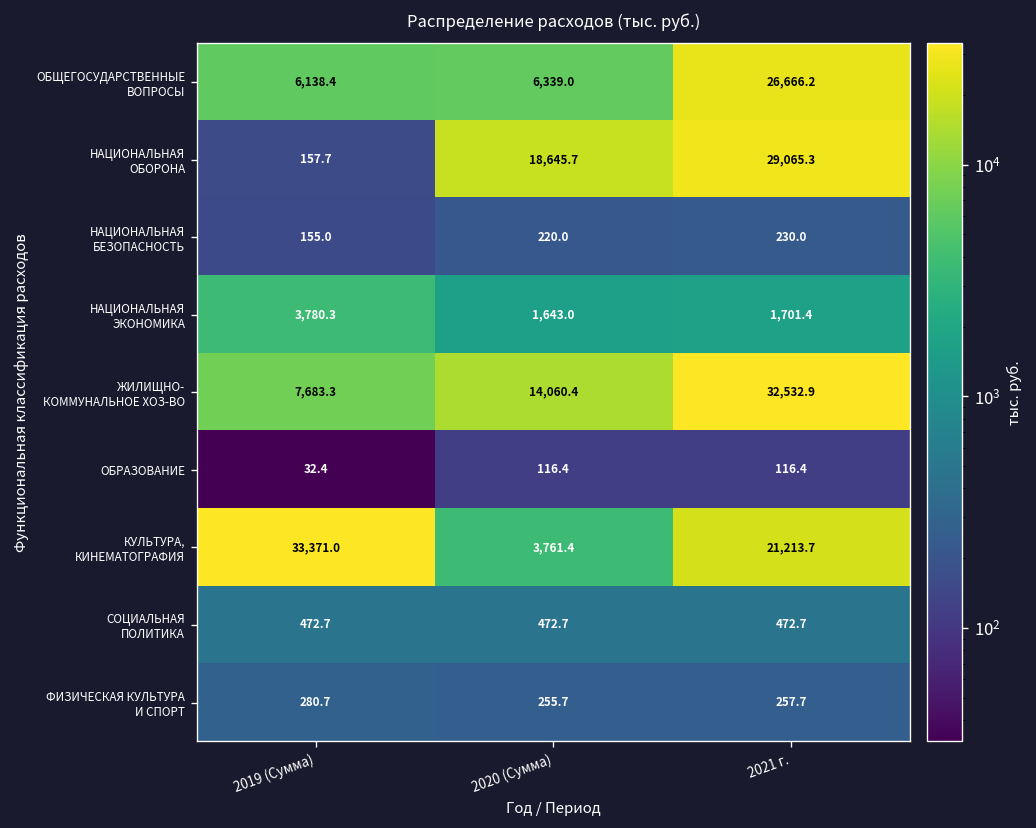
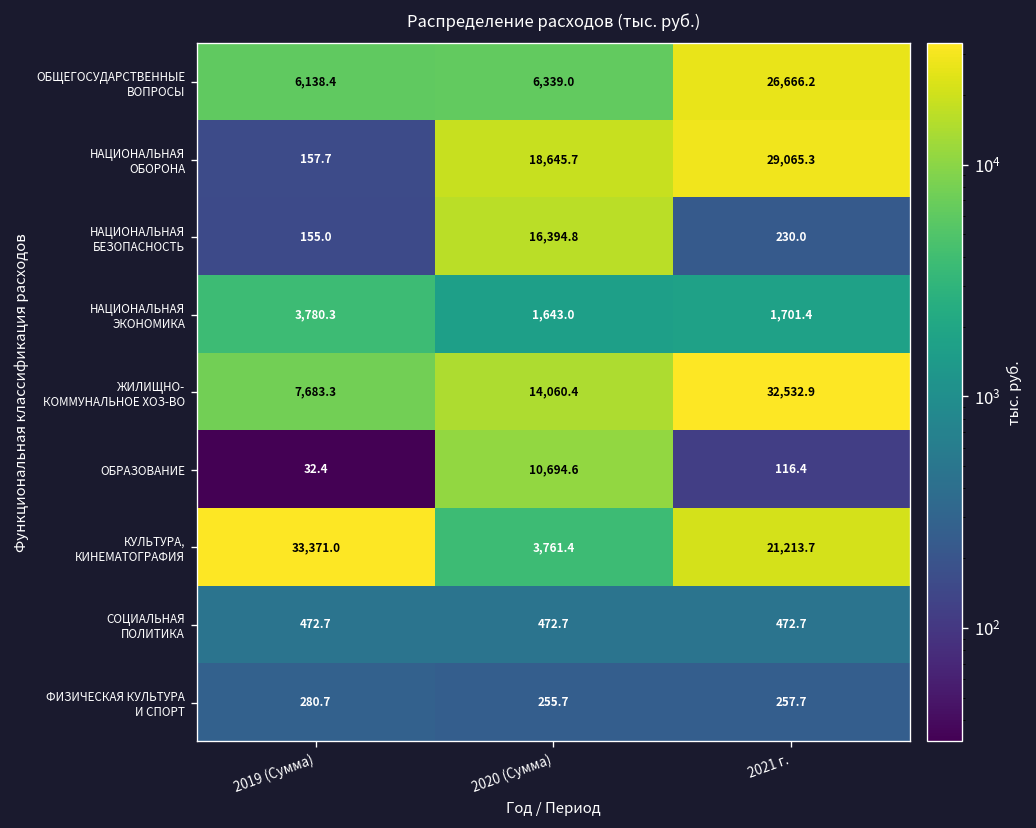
  {
    "ОБЩЕГОСУДАРСТВЕННЫЕ ВОПРОСЫ": {
      "2019 (Сумма)": "6,138.4",
      "2020 (Сумма)": "6,339.0",
      "2021 г.": "26,666.2"
    },
    "НАЦИОНАЛЬНАЯ ОБОРОНА": {
      "2019 (Сумма)": "157.7",
      "2020 (Сумма)": "18,645.7",
      "2021 г.": "29,065.3"
    },
    "НАЦИОНАЛЬНАЯ БЕЗОПАСНОСТЬ": {
      "2019 (Сумма)": "155.0",
-     "2020 (Сумма)": "220.0",
+     "2020 (Сумма)": "16,394.8",
      "2021 г.": "230.0"
    },
    "НАЦИОНАЛЬНАЯ ЭКОНОМИКА": {
      "2019 (Сумма)": "3,780.3",
      "2020 (Сумма)": "1,643.0",
      "2021 г.": "1,701.4"
    },
    "ЖИЛИЩНО- КОММУНАЛЬНОЕ ХОЗ-ВО": {
      "2019 (Сумма)": "7,683.3",
      "2020 (Сумма)": "14,060.4",
      "2021 г.": "32,532.9"
    },
    "ОБРАЗОВАНИЕ": {
      "2019 (Сумма)": "32.4",
-     "2020 (Сумма)": "116.4",
+     "2020 (Сумма)": "10,694.6",
      "2021 г.": "116.4"
    },
    "КУЛЬТУРА, КИНЕМАТОГРАФИЯ": {
      "2019 (Сумма)": "33,371.0",
      "2020 (Сумма)": "3,761.4",
      "2021 г.": "21,213.7"
    },
    "СОЦИАЛЬНАЯ ПОЛИТИКА": {
      "2019 (Сумма)": "472.7",
      "2020 (Сумма)": "472.7",
      "2021 г.": "472.7"
    },
    "ФИЗИЧЕСКАЯ КУЛЬТУРА И СПОРТ": {
      "2019 (Сумма)": "280.7",
      "2020 (Сумма)": "255.7",
      "2021 г.": "257.7"
    }
  }
